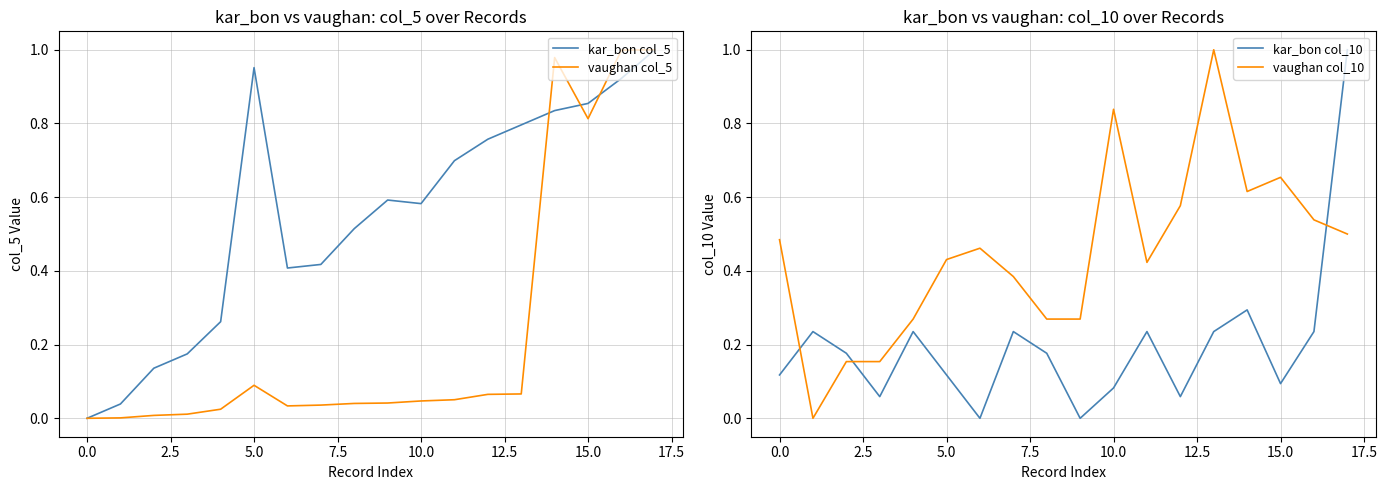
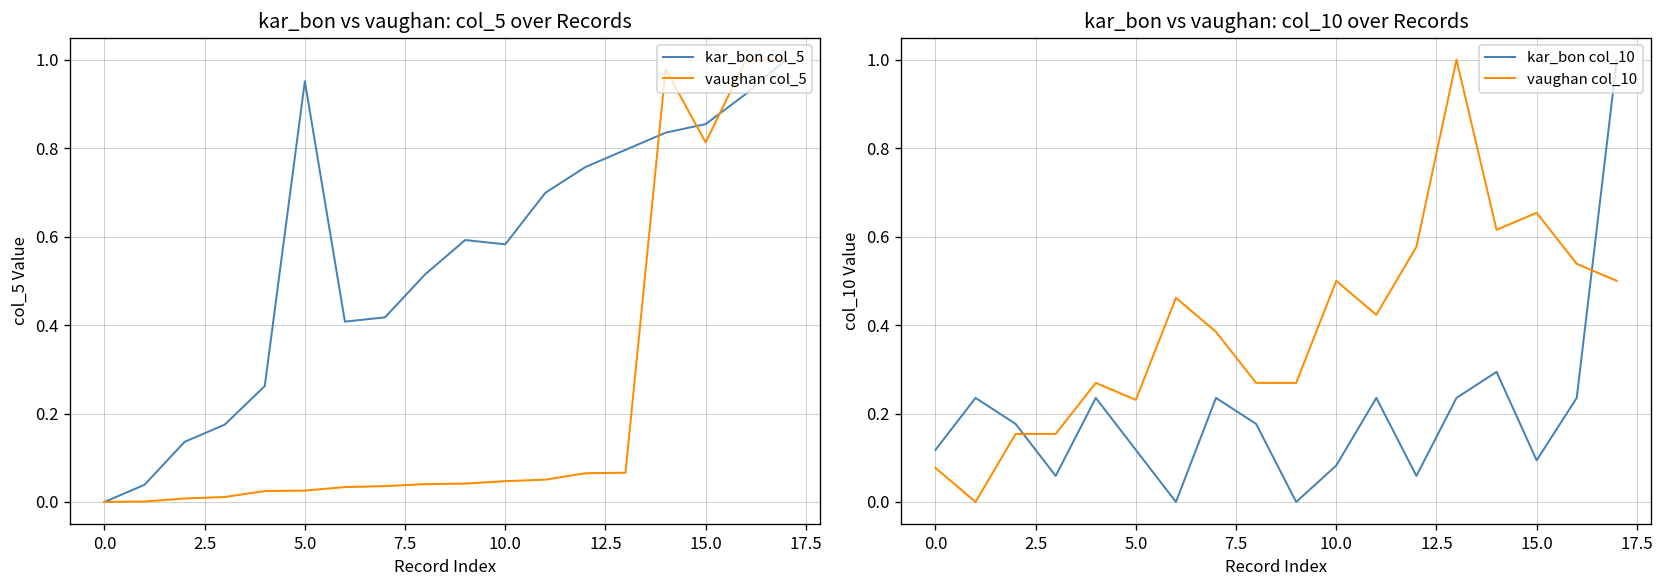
  {
    "kar_bon vs vaughan: col_5 over Records": {
      "kar_bon col_5": {
        "5.0": 0.95,
        "10.0": 0.58,
        "15.0": 0.85
      },
      "vaughan col_5": {
-       "5.0": 0.09,
+       "5.0": 0.03,
        "10.0": 0.05,
        "15.0": 0.81
      }
    },
    "kar_bon vs vaughan: col_10 over Records": {
      "kar_bon col_10": {
        "0.0": 0.12,
        "5.0": 0.12,
        "10.0": 0.08,
        "15.0": 0.09
      },
      "vaughan col_10": {
-       "0.0": 0.48,
-       "5.0": 0.43,
-       "10.0": 0.84,
+       "0.0": 0.08,
+       "5.0": 0.23,
+       "10.0": 0.50,
        "15.0": 0.65
      }
    }
  }
